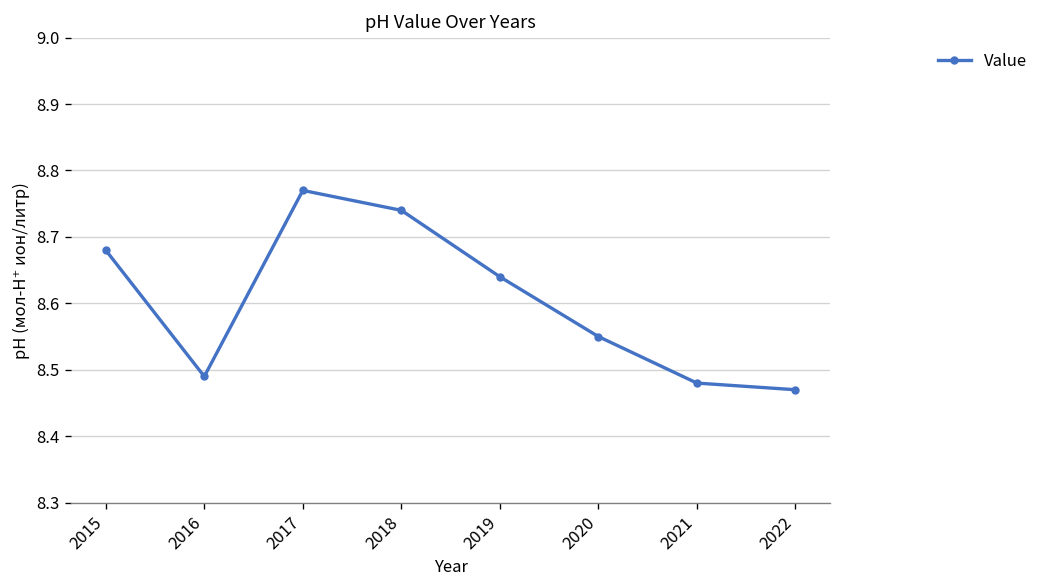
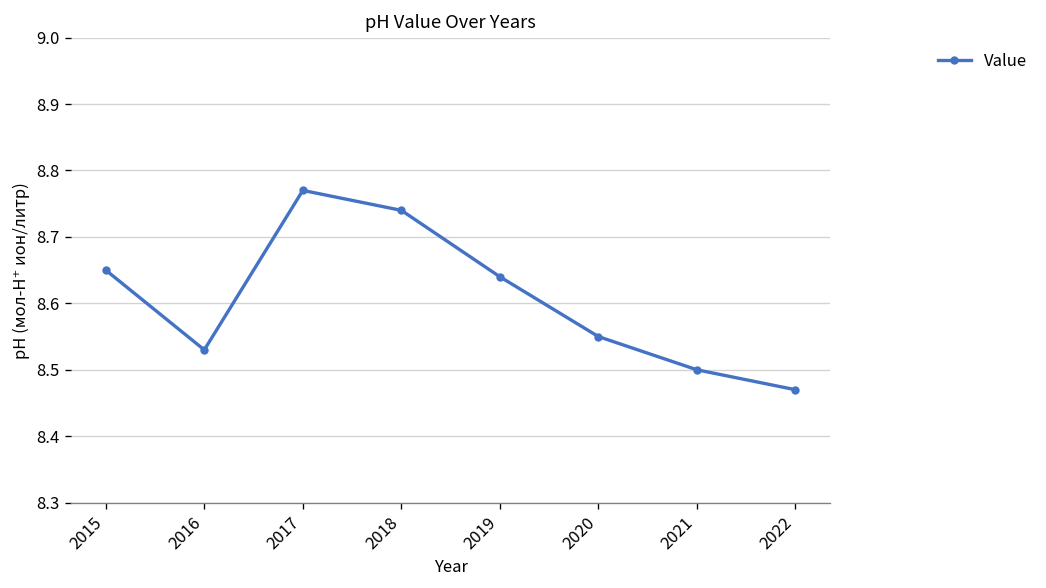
  {
-   "2015": 8.68,
-   "2016": 8.49,
+   "2015": 8.65,
+   "2016": 8.53,
    "2017": 8.77,
    "2018": 8.74,
    "2019": 8.64,
    "2020": 8.55,
-   "2021": 8.48,
+   "2021": 8.50,
    "2022": 8.47
  }
